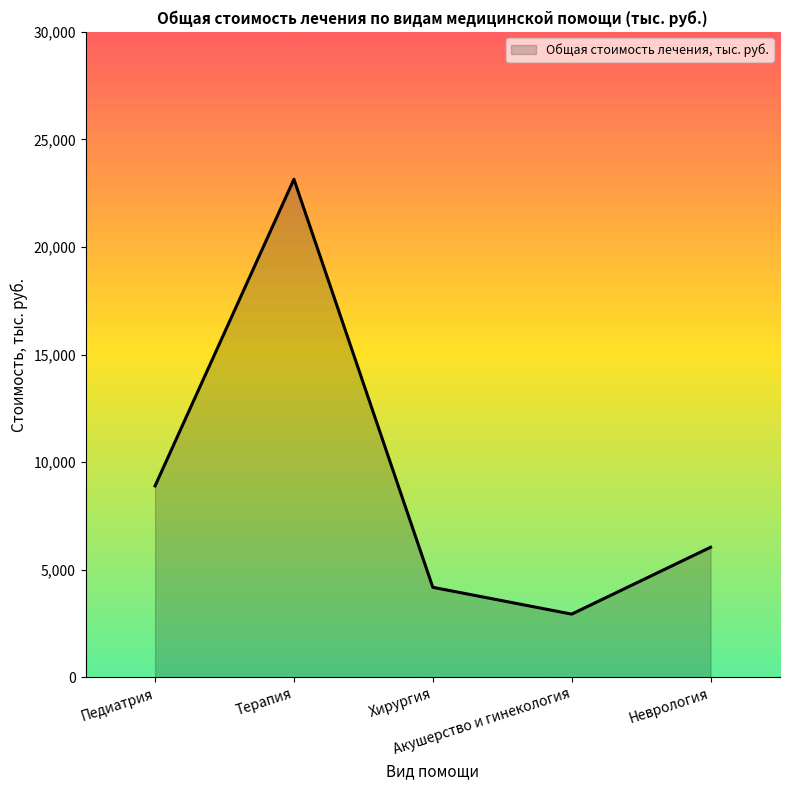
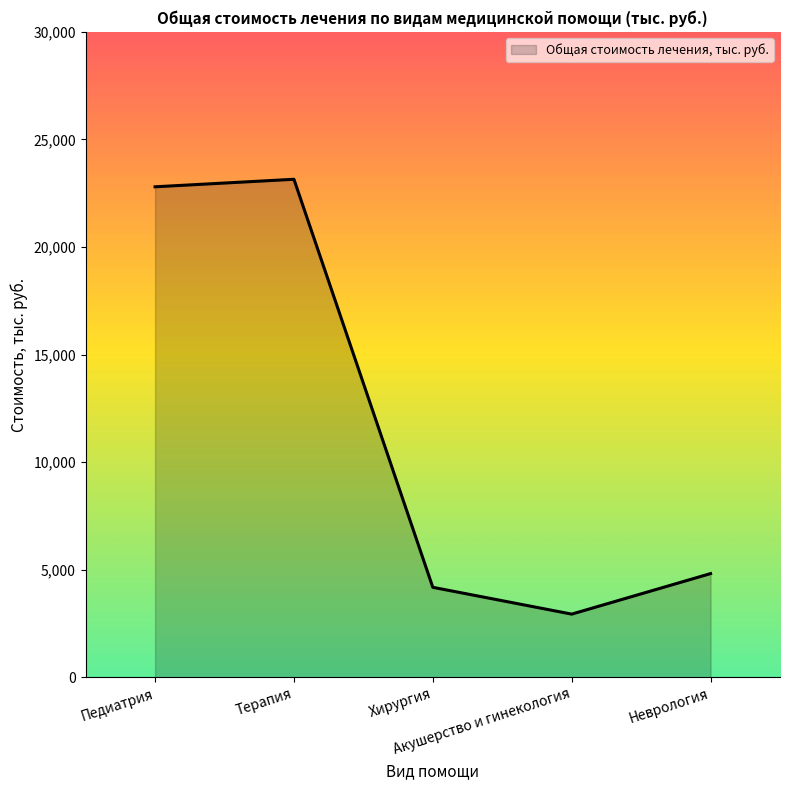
  {
-   "Педиатрия": "8,900",
+   "Педиатрия": "22,800",
    "Терапия": "23,100",
    "Хирургия": "4,200",
    "Акушерство и гинекология": "2,900",
-   "Неврология": "6,000"
+   "Неврология": "4,800"
  }
